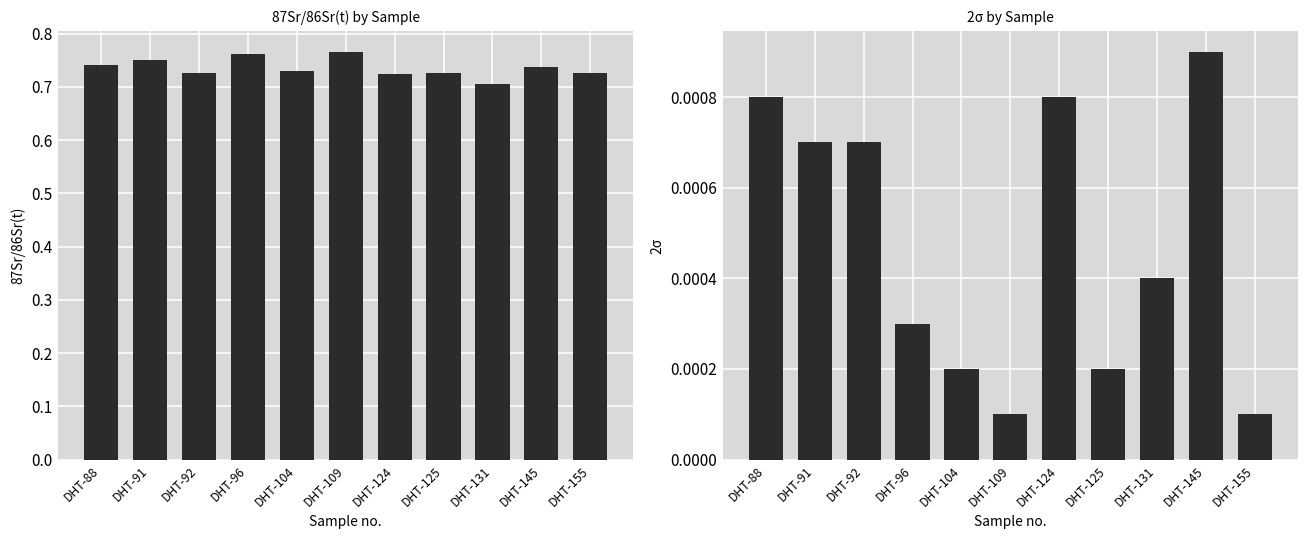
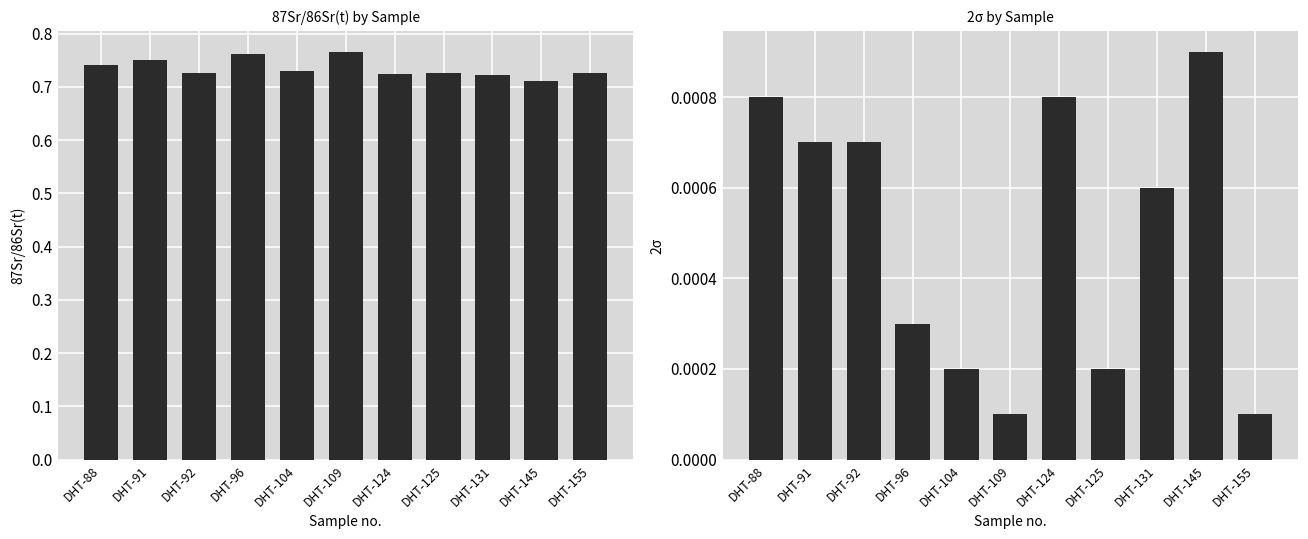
  {
    "87Sr/86Sr(t) by Sample": {
      "DHT-88": 0.74,
      "DHT-91": 0.75,
      "DHT-92": 0.73,
      "DHT-96": 0.76,
      "DHT-104": 0.73,
      "DHT-109": 0.77,
      "DHT-124": 0.72,
      "DHT-125": 0.73,
-     "DHT-131": 0.71,
-     "DHT-145": 0.74,
+     "DHT-131": 0.72,
+     "DHT-145": 0.71,
      "DHT-155": 0.73
    },
    "2σ by Sample": {
      "DHT-88": 0.0008,
      "DHT-91": 0.0007,
      "DHT-92": 0.0007,
      "DHT-96": 0.0003,
      "DHT-104": 0.0002,
      "DHT-109": 0.0001,
      "DHT-124": 0.0008,
      "DHT-125": 0.0002,
-     "DHT-131": 0.0004,
+     "DHT-131": 0.0006,
      "DHT-145": 0.0009,
      "DHT-155": 0.0001
    }
  }
